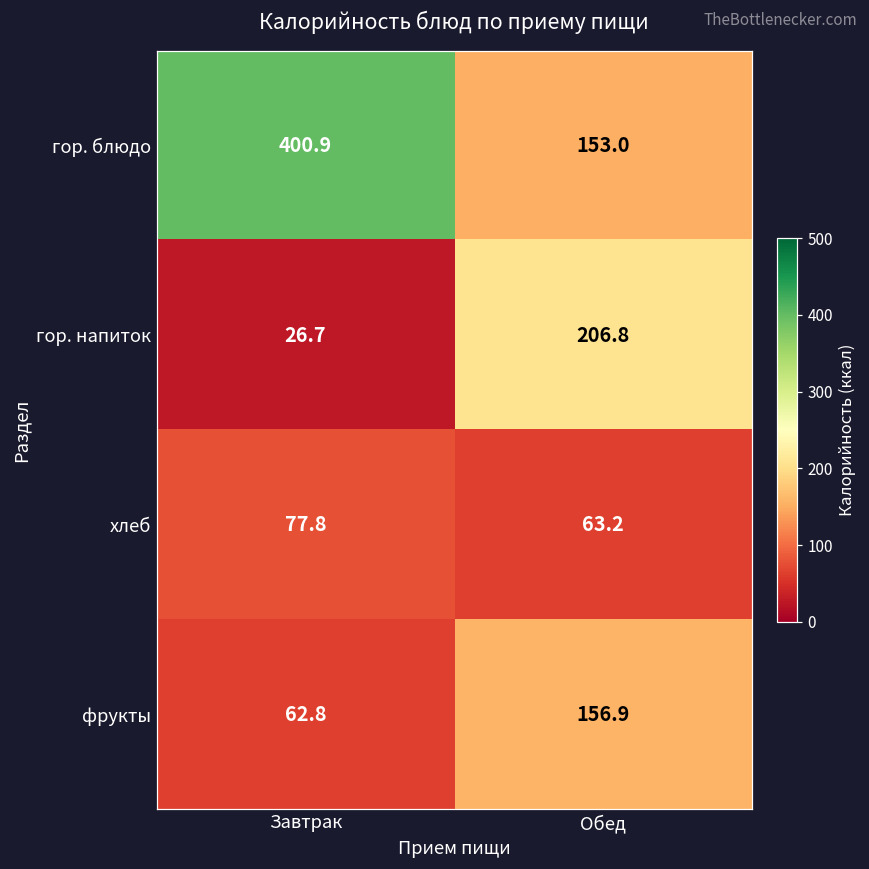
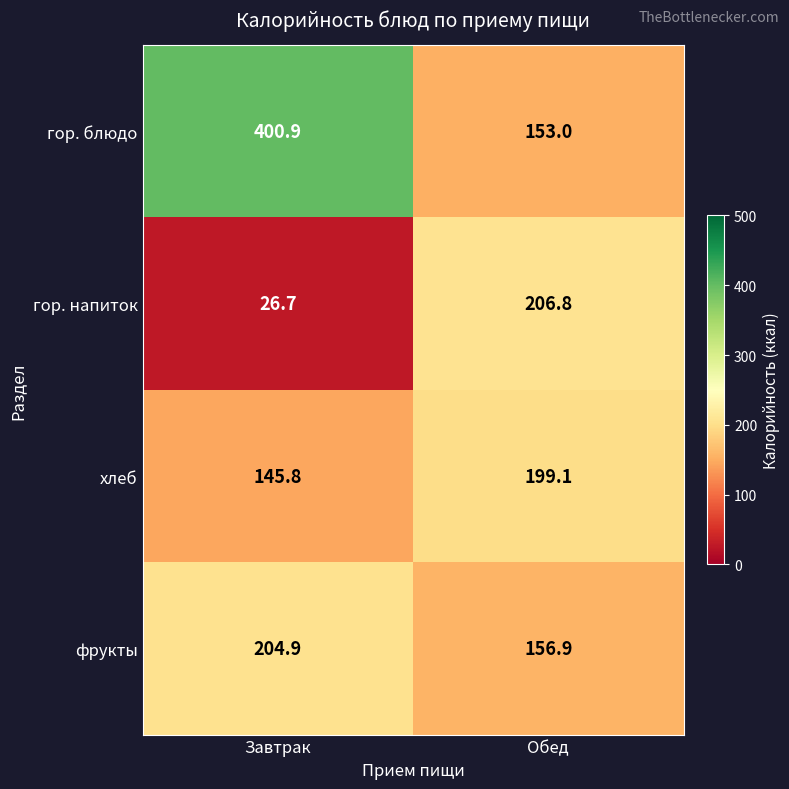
  {
    "гор. блюдо": {
      "Завтрак": 400.9,
      "Обед": 153.0
    },
    "гор. напиток": {
      "Завтрак": 26.7,
      "Обед": 206.8
    },
    "хлеб": {
-     "Завтрак": 77.8,
-     "Обед": 63.2
+     "Завтрак": 145.8,
+     "Обед": 199.1
    },
    "фрукты": {
-     "Завтрак": 62.8,
+     "Завтрак": 204.9,
      "Обед": 156.9
    }
  }
